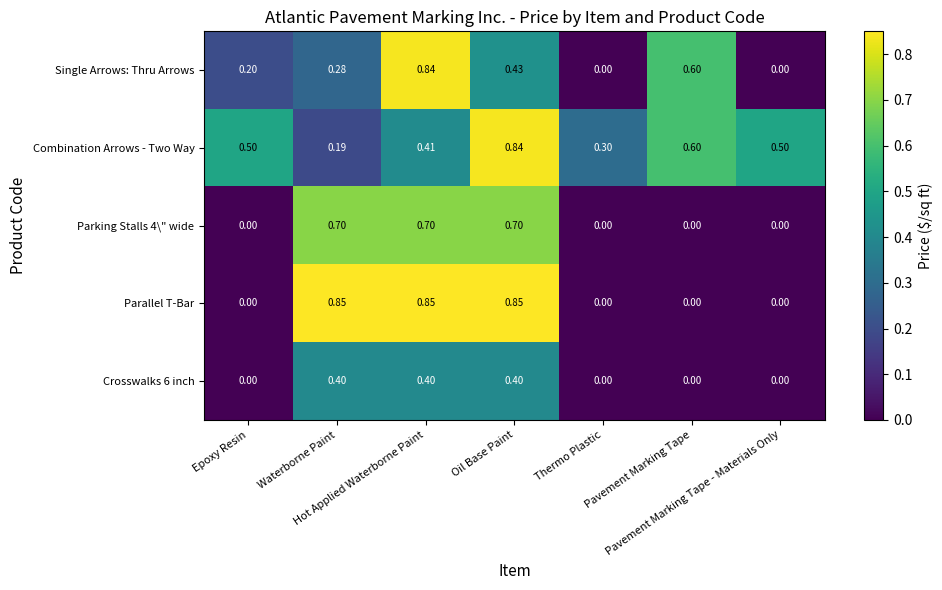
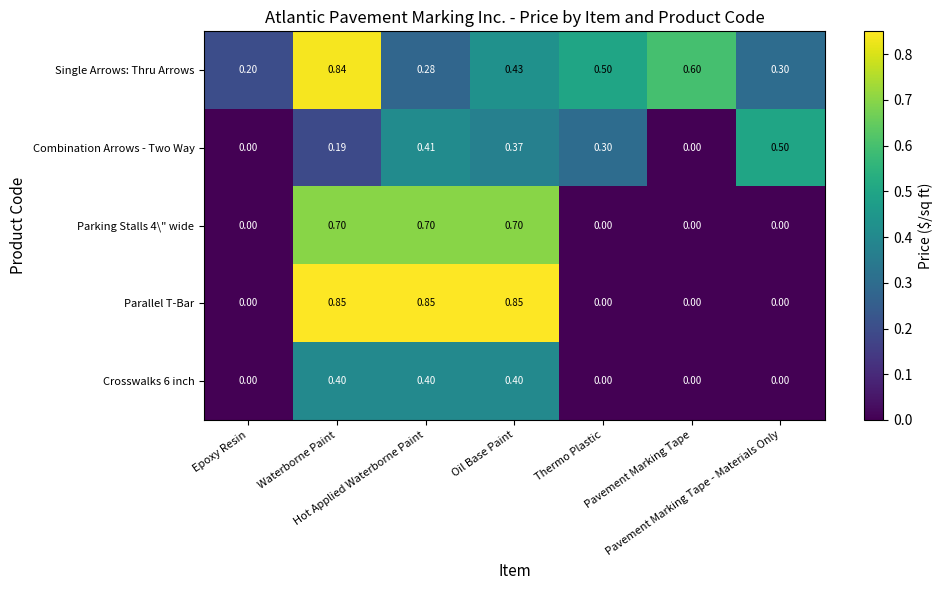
  {
    "Single Arrows: Thru Arrows": {
      "Epoxy Resin": 0.20,
-     "Waterborne Paint": 0.28,
-     "Hot Applied Waterborne Paint": 0.84,
+     "Waterborne Paint": 0.84,
+     "Hot Applied Waterborne Paint": 0.28,
      "Oil Base Paint": 0.43,
-     "Thermo Plastic": 0.00,
+     "Thermo Plastic": 0.50,
      "Pavement Marking Tape": 0.60,
-     "Pavement Marking Tape - Materials Only": 0.00
+     "Pavement Marking Tape - Materials Only": 0.30
    },
    "Combination Arrows - Two Way": {
-     "Epoxy Resin": 0.50,
+     "Epoxy Resin": 0.00,
      "Waterborne Paint": 0.19,
      "Hot Applied Waterborne Paint": 0.41,
-     "Oil Base Paint": 0.84,
+     "Oil Base Paint": 0.37,
      "Thermo Plastic": 0.30,
-     "Pavement Marking Tape": 0.60,
+     "Pavement Marking Tape": 0.00,
      "Pavement Marking Tape - Materials Only": 0.50
    },
    "Parking Stalls 4\\\" wide": {
      "Epoxy Resin": 0.00,
      "Waterborne Paint": 0.70,
      "Hot Applied Waterborne Paint": 0.70,
      "Oil Base Paint": 0.70,
      "Thermo Plastic": 0.00,
      "Pavement Marking Tape": 0.00,
      "Pavement Marking Tape - Materials Only": 0.00
    },
    "Parallel T-Bar": {
      "Epoxy Resin": 0.00,
      "Waterborne Paint": 0.85,
      "Hot Applied Waterborne Paint": 0.85,
      "Oil Base Paint": 0.85,
      "Thermo Plastic": 0.00,
      "Pavement Marking Tape": 0.00,
      "Pavement Marking Tape - Materials Only": 0.00
    },
    "Crosswalks 6 inch": {
      "Epoxy Resin": 0.00,
      "Waterborne Paint": 0.40,
      "Hot Applied Waterborne Paint": 0.40,
      "Oil Base Paint": 0.40,
      "Thermo Plastic": 0.00,
      "Pavement Marking Tape": 0.00,
      "Pavement Marking Tape - Materials Only": 0.00
    }
  }
